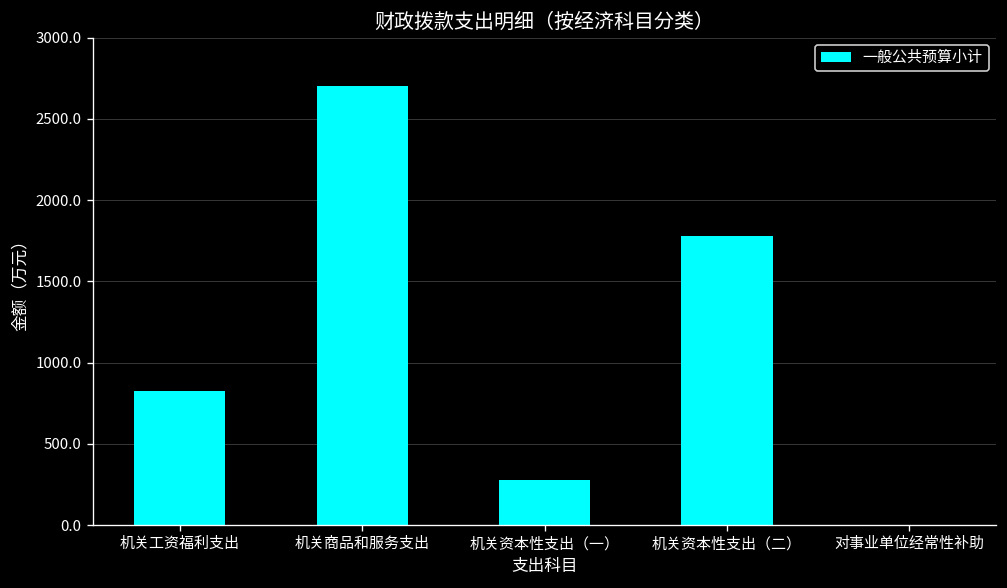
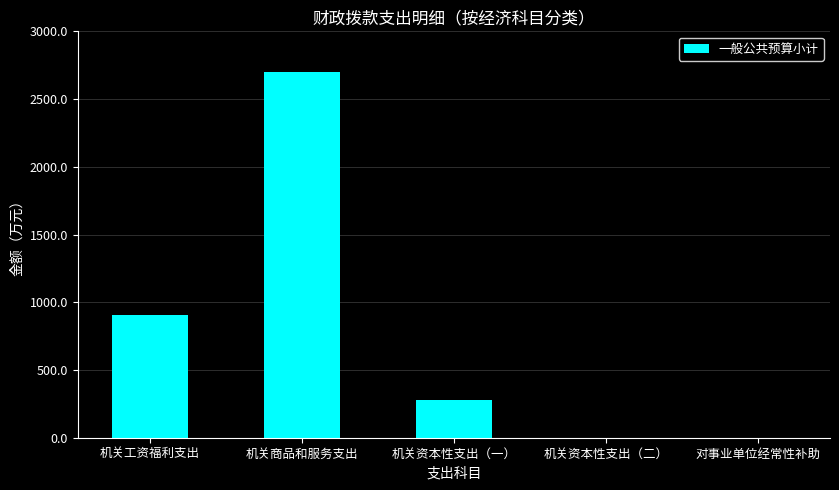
  {
-   "机关工资福利支出": 830,
+   "机关工资福利支出": 900,
    "机关商品和服务支出": 2700,
    "机关资本性支出（一）": 280,
-   "机关资本性支出（二）": 1780,
+   "机关资本性支出（二）": 0,
    "对事业单位经常性补助": 0
  }
